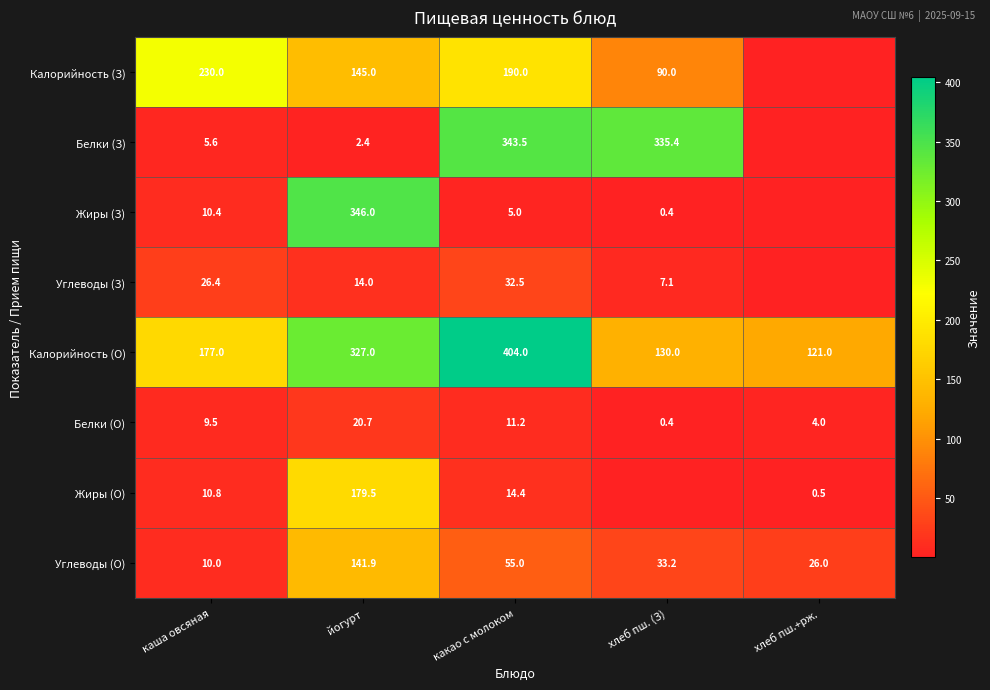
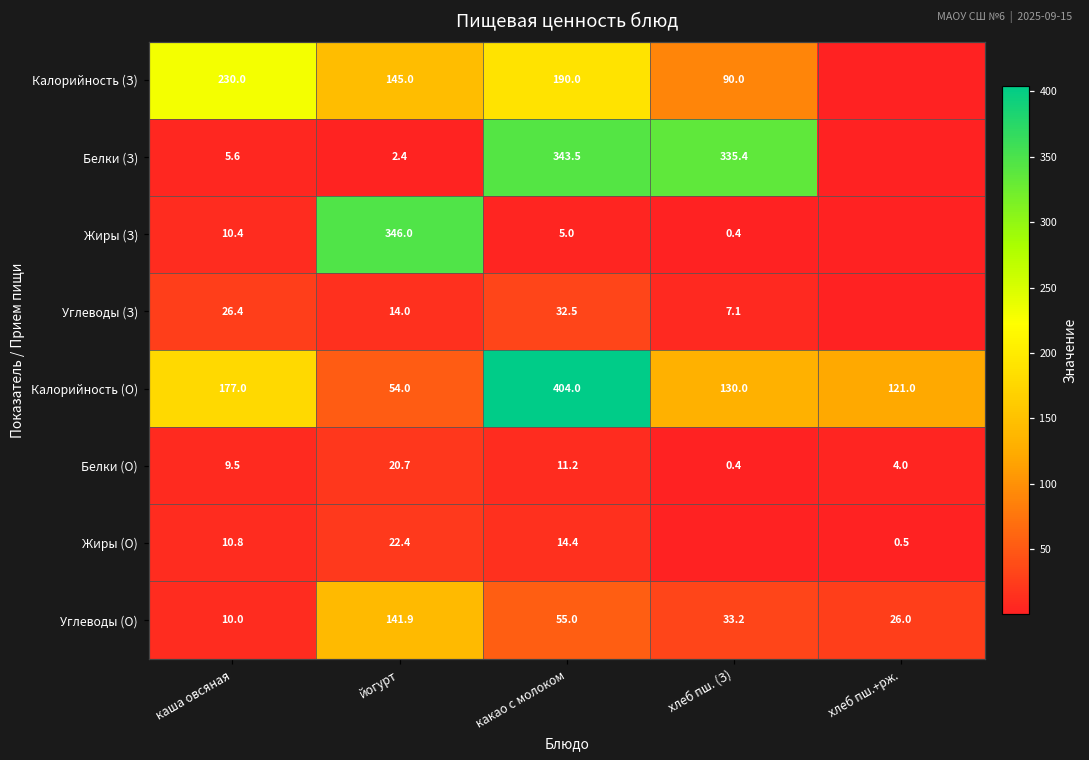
  {
    "Калорийность (З)": {
      "каша овсяная": 230.0,
      "йогурт": 145.0,
      "какао с молоком": 190.0,
      "хлеб пш. (З)": 90.0
    },
    "Белки (З)": {
      "каша овсяная": 5.6,
      "йогурт": 2.4,
      "какао с молоком": 343.5,
      "хлеб пш. (З)": 335.4
    },
    "Жиры (З)": {
      "каша овсяная": 10.4,
      "йогурт": 346.0,
      "какао с молоком": 5.0,
      "хлеб пш. (З)": 0.4
    },
    "Углеводы (З)": {
      "каша овсяная": 26.4,
      "йогурт": 14.0,
      "какао с молоком": 32.5,
      "хлеб пш. (З)": 7.1
    },
    "Калорийность (О)": {
      "каша овсяная": 177.0,
-     "йогурт": 327.0,
+     "йогурт": 54.0,
      "какао с молоком": 404.0,
      "хлеб пш. (З)": 130.0,
      "хлеб пш.+рж.": 121.0
    },
    "Белки (О)": {
      "каша овсяная": 9.5,
      "йогурт": 20.7,
      "какао с молоком": 11.2,
      "хлеб пш. (З)": 0.4,
      "хлеб пш.+рж.": 4.0
    },
    "Жиры (О)": {
      "каша овсяная": 10.8,
-     "йогурт": 179.5,
+     "йогурт": 22.4,
      "какао с молоком": 14.4,
      "хлеб пш.+рж.": 0.5
    },
    "Углеводы (О)": {
      "каша овсяная": 10.0,
      "йогурт": 141.9,
      "какао с молоком": 55.0,
      "хлеб пш. (З)": 33.2,
      "хлеб пш.+рж.": 26.0
    }
  }
